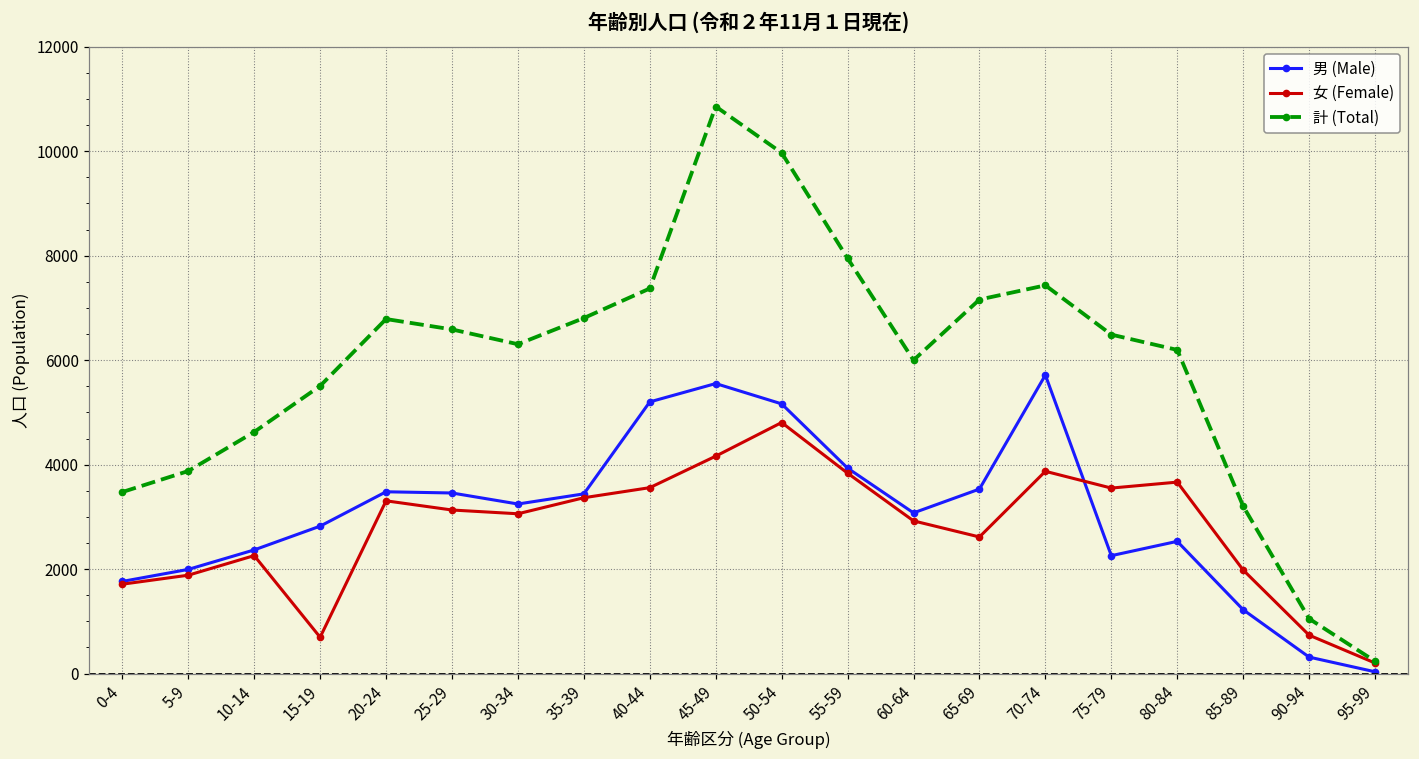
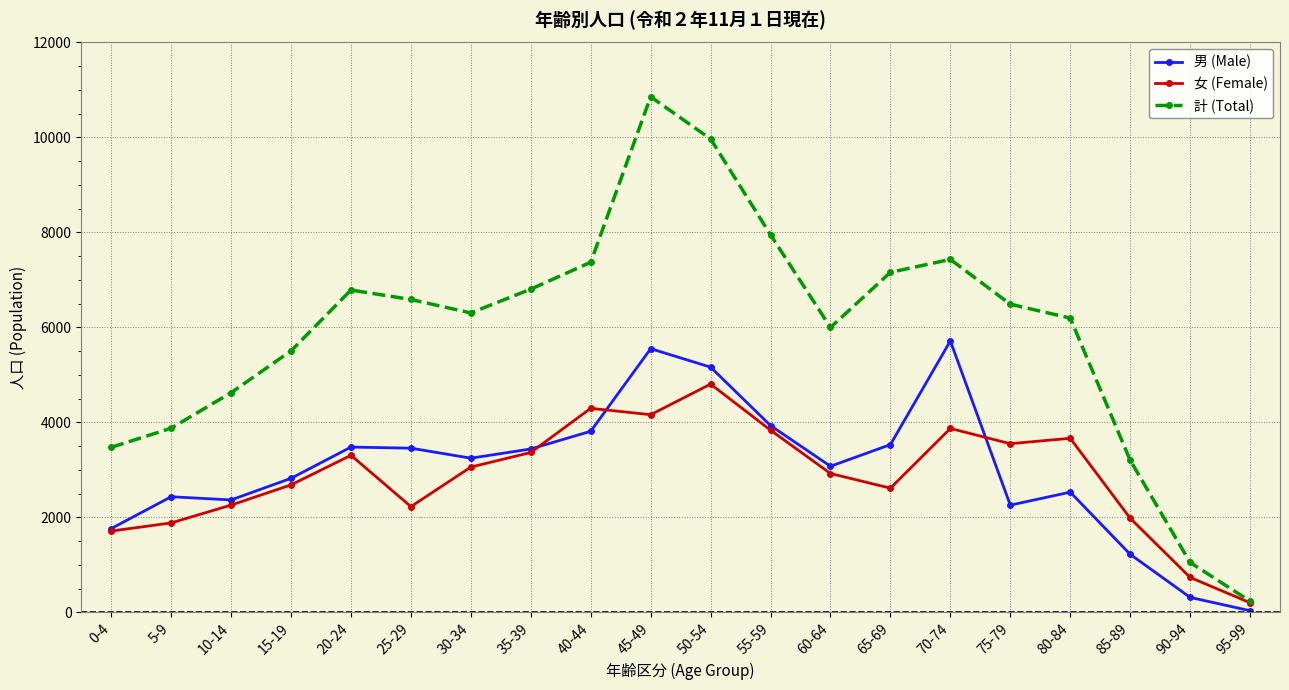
  {
    "男 (Male)": {
-     "5-9": 2000,
+     "5-9": 2400,
      "10-14": 2400,
      "15-19": 2800,
      "20-24": 3500,
      "25-29": 3500,
      "30-34": 3200,
      "35-39": 3400,
-     "40-44": 5200,
+     "40-44": 3800,
      "45-49": 5600,
      "50-54": 5200,
      "55-59": 3900,
      "60-64": 3100,
      "65-69": 3500,
      "70-74": 5700,
      "75-79": 2300,
      "80-84": 2500,
      "85-89": 1200,
      "90-94": 300,
      "95-99": 0
    },
    "女 (Female)": {
      "5-9": 1900,
      "10-14": 2300,
-     "15-19": 700,
+     "15-19": 2700,
      "20-24": 3300,
-     "25-29": 3100,
+     "25-29": 2200,
      "30-34": 3100,
      "35-39": 3400,
-     "40-44": 3600,
+     "40-44": 4300,
      "45-49": 4200,
      "50-54": 4800,
      "55-59": 3800,
      "60-64": 2900,
      "65-69": 2600,
      "70-74": 3900,
      "75-79": 3600,
      "80-84": 3700,
      "85-89": 2000,
      "90-94": 700
    },
    "計 (Total)": {
      "0-4": 3500,
      "5-9": 3900,
      "10-14": 4600,
      "15-19": 5500,
      "20-24": 6800,
      "25-29": 6600,
      "30-34": 6300,
      "35-39": 6800,
      "40-44": 7400,
      "45-49": 10900,
      "50-54": 10000,
      "55-59": 8000,
      "60-64": 6000,
      "65-69": 7200,
      "70-74": 7400,
      "75-79": 6500,
      "80-84": 6200,
      "85-89": 3200,
      "90-94": 1100
    }
  }
